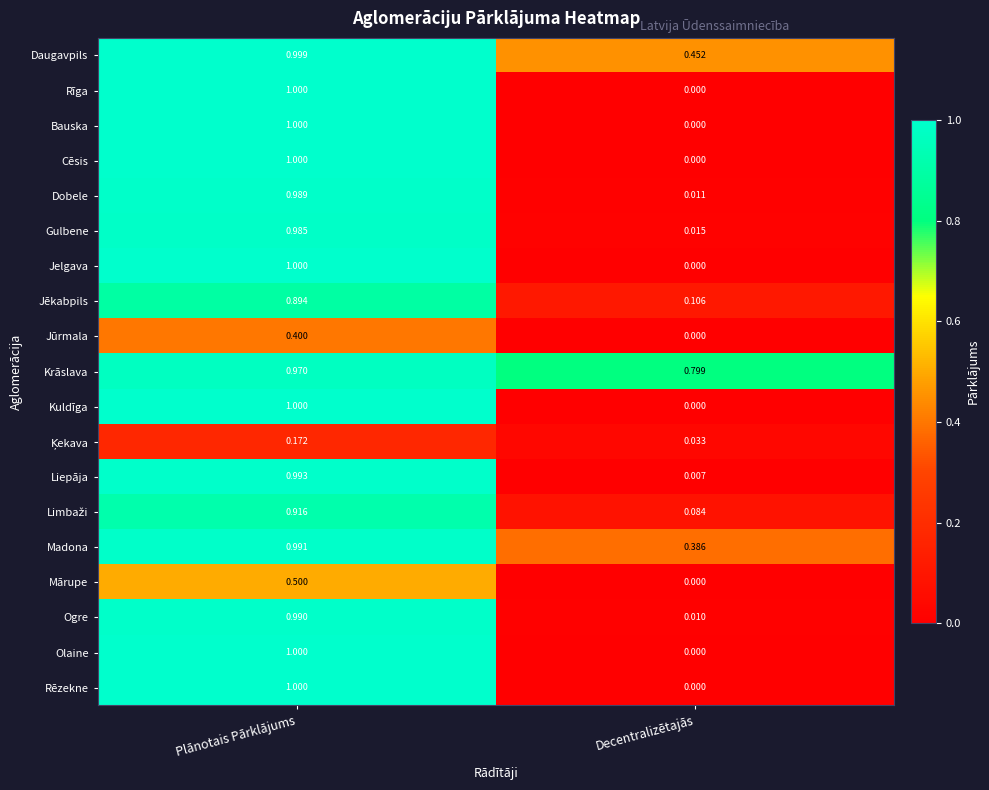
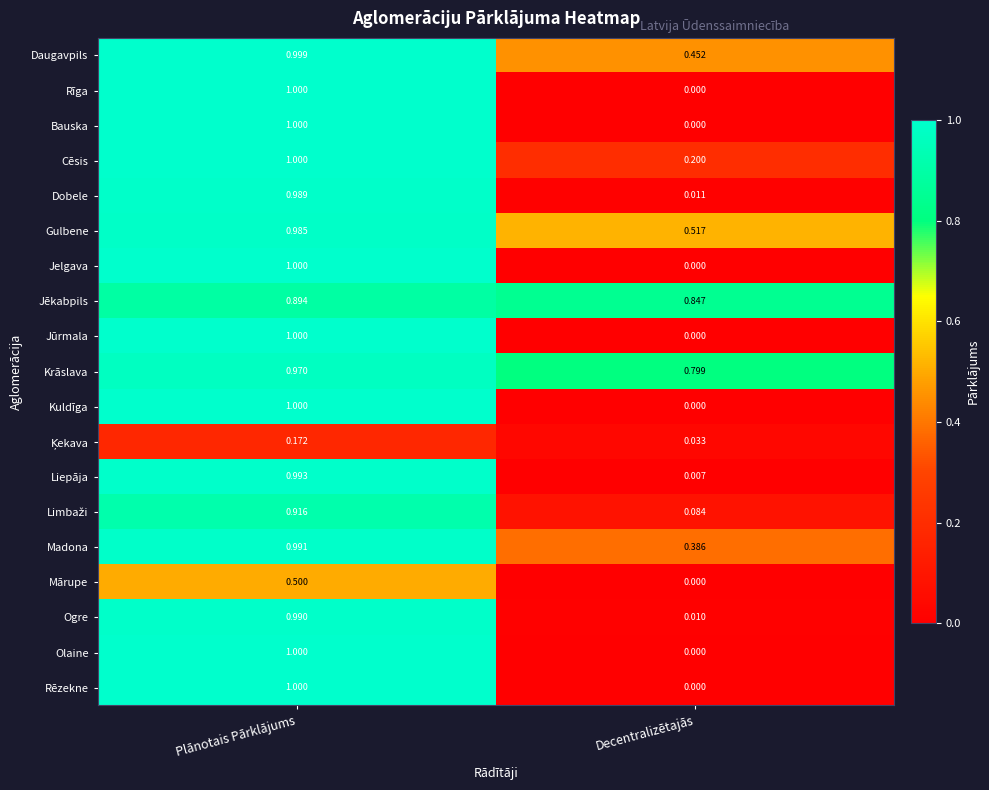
  {
    "Daugavpils": {
      "Plānotais Pārklājums": 0.999,
      "Decentralizētajās": 0.452
    },
    "Rīga": {
      "Plānotais Pārklājums": 1.000,
      "Decentralizētajās": 0.000
    },
    "Bauska": {
      "Plānotais Pārklājums": 1.000,
      "Decentralizētajās": 0.000
    },
    "Cēsis": {
      "Plānotais Pārklājums": 1.000,
-     "Decentralizētajās": 0.000
+     "Decentralizētajās": 0.200
    },
    "Dobele": {
      "Plānotais Pārklājums": 0.989,
      "Decentralizētajās": 0.011
    },
    "Gulbene": {
      "Plānotais Pārklājums": 0.985,
-     "Decentralizētajās": 0.015
+     "Decentralizētajās": 0.517
    },
    "Jelgava": {
      "Plānotais Pārklājums": 1.000,
      "Decentralizētajās": 0.000
    },
    "Jēkabpils": {
      "Plānotais Pārklājums": 0.894,
-     "Decentralizētajās": 0.106
+     "Decentralizētajās": 0.847
    },
    "Jūrmala": {
-     "Plānotais Pārklājums": 0.400,
+     "Plānotais Pārklājums": 1.000,
      "Decentralizētajās": 0.000
    },
    "Krāslava": {
      "Plānotais Pārklājums": 0.970,
      "Decentralizētajās": 0.799
    },
    "Kuldīga": {
      "Plānotais Pārklājums": 1.000,
      "Decentralizētajās": 0.000
    },
    "Ķekava": {
      "Plānotais Pārklājums": 0.172,
      "Decentralizētajās": 0.033
    },
    "Liepāja": {
      "Plānotais Pārklājums": 0.993,
      "Decentralizētajās": 0.007
    },
    "Limbaži": {
      "Plānotais Pārklājums": 0.916,
      "Decentralizētajās": 0.084
    },
    "Madona": {
      "Plānotais Pārklājums": 0.991,
      "Decentralizētajās": 0.386
    },
    "Mārupe": {
      "Plānotais Pārklājums": 0.500,
      "Decentralizētajās": 0.000
    },
    "Ogre": {
      "Plānotais Pārklājums": 0.990,
      "Decentralizētajās": 0.010
    },
    "Olaine": {
      "Plānotais Pārklājums": 1.000,
      "Decentralizētajās": 0.000
    },
    "Rēzekne": {
      "Plānotais Pārklājums": 1.000,
      "Decentralizētajās": 0.000
    }
  }
